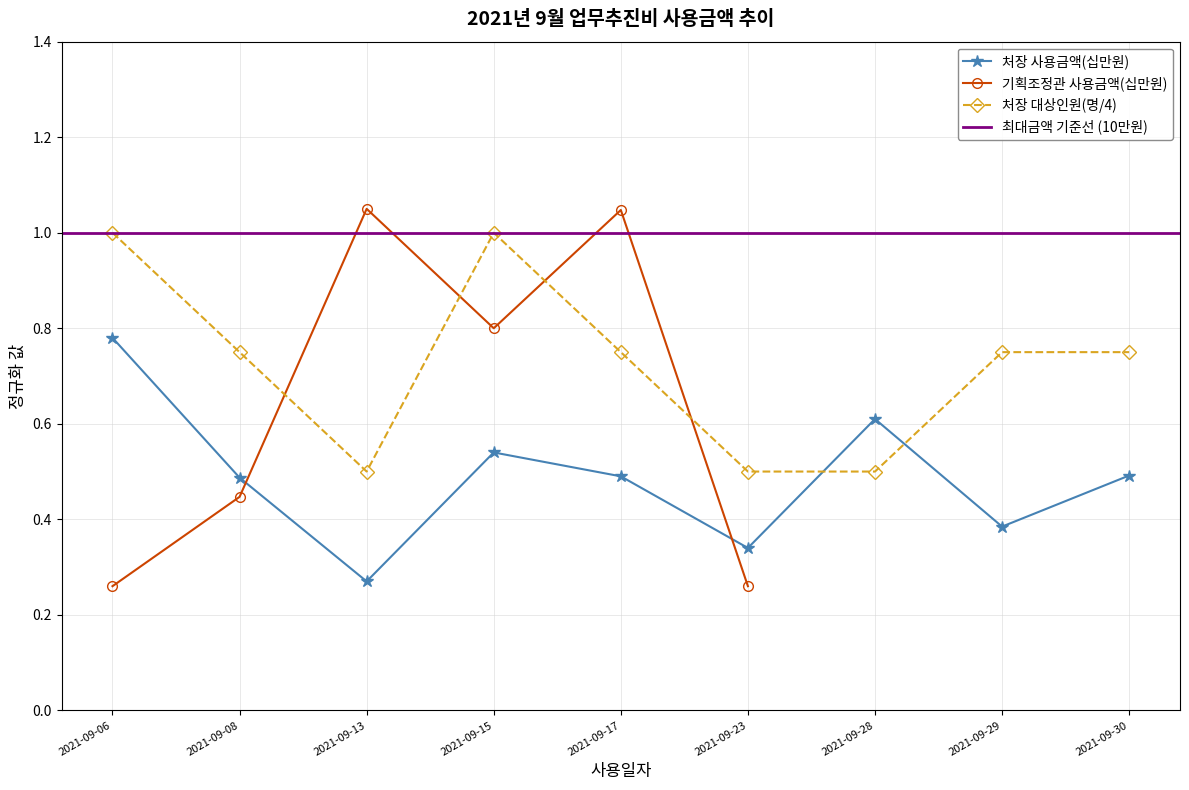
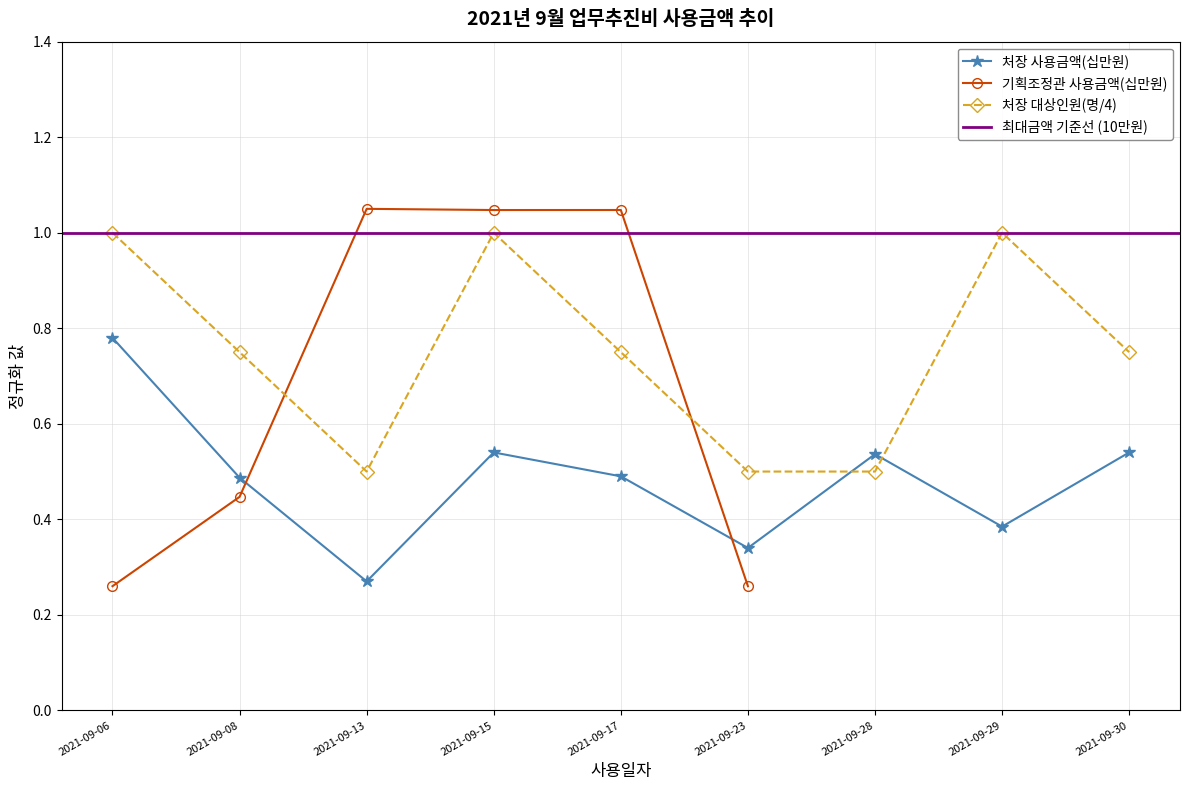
  {
    "처장 사용금액(십만원)": {
      "2021-09-06": 0.78,
      "2021-09-08": 0.49,
      "2021-09-13": 0.27,
      "2021-09-15": 0.54,
      "2021-09-17": 0.49,
      "2021-09-23": 0.34,
-     "2021-09-28": 0.61,
+     "2021-09-28": 0.54,
      "2021-09-29": 0.38,
-     "2021-09-30": 0.49
+     "2021-09-30": 0.54
    },
    "기획조정관 사용금액(십만원)": {
      "2021-09-06": 0.26,
      "2021-09-08": 0.45,
      "2021-09-13": 1.05,
-     "2021-09-15": 0.80,
+     "2021-09-15": 1.05,
      "2021-09-17": 1.05,
      "2021-09-23": 0.26
    },
    "처장 대상인원(명/4)": {
      "2021-09-06": 1.00,
      "2021-09-08": 0.75,
      "2021-09-13": 0.50,
      "2021-09-15": 1.00,
      "2021-09-17": 0.75,
      "2021-09-23": 0.50,
      "2021-09-28": 0.50,
-     "2021-09-29": 0.75,
+     "2021-09-29": 1.00,
      "2021-09-30": 0.75
    }
  }
